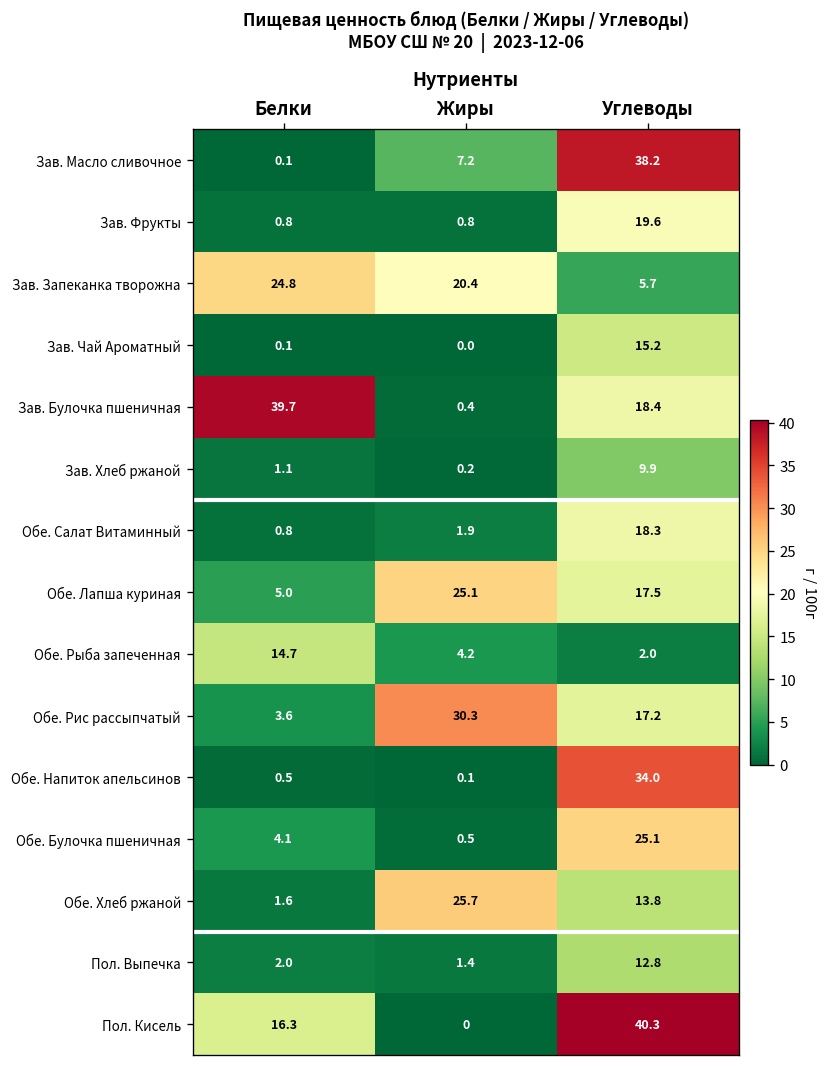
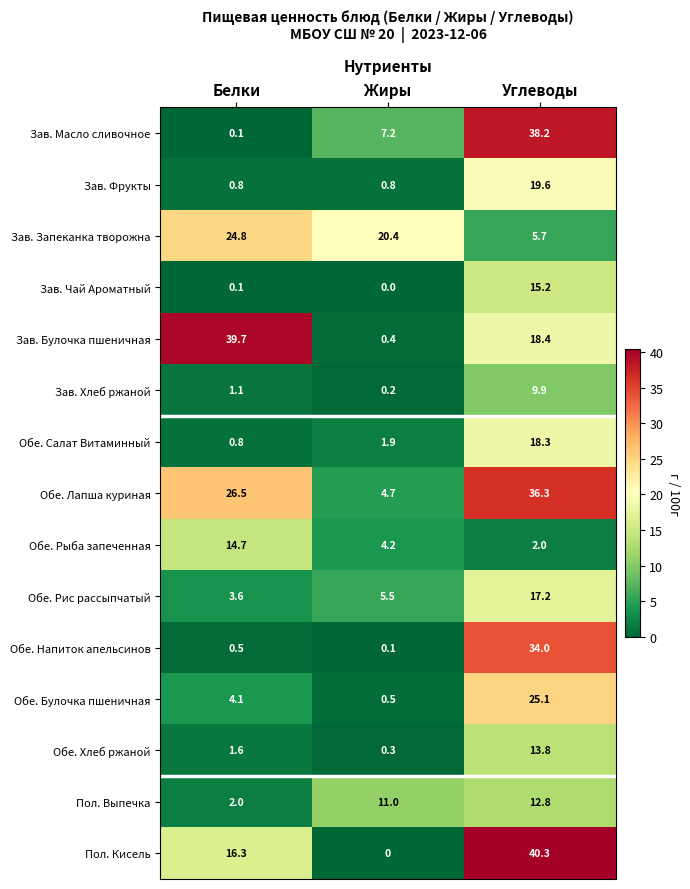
  {
    "Зав. Масло сливочное": {
      "Белки": 0.1,
      "Жиры": 7.2,
      "Углеводы": 38.2
    },
    "Зав. Фрукты": {
      "Белки": 0.8,
      "Жиры": 0.8,
      "Углеводы": 19.6
    },
    "Зав. Запеканка творожна": {
      "Белки": 24.8,
      "Жиры": 20.4,
      "Углеводы": 5.7
    },
    "Зав. Чай Ароматный": {
      "Белки": 0.1,
      "Жиры": 0.0,
      "Углеводы": 15.2
    },
    "Зав. Булочка пшеничная": {
      "Белки": 39.7,
      "Жиры": 0.4,
      "Углеводы": 18.4
    },
    "Зав. Хлеб ржаной": {
      "Белки": 1.1,
      "Жиры": 0.2,
      "Углеводы": 9.9
    },
    "Обе. Салат Витаминный": {
      "Белки": 0.8,
      "Жиры": 1.9,
      "Углеводы": 18.3
    },
    "Обе. Лапша куриная": {
-     "Белки": 5.0,
-     "Жиры": 25.1,
-     "Углеводы": 17.5
+     "Белки": 26.5,
+     "Жиры": 4.7,
+     "Углеводы": 36.3
    },
    "Обе. Рыба запеченная": {
      "Белки": 14.7,
      "Жиры": 4.2,
      "Углеводы": 2.0
    },
    "Обе. Рис рассыпчатый": {
      "Белки": 3.6,
-     "Жиры": 30.3,
+     "Жиры": 5.5,
      "Углеводы": 17.2
    },
    "Обе. Напиток апельсинов": {
      "Белки": 0.5,
      "Жиры": 0.1,
      "Углеводы": 34.0
    },
    "Обе. Булочка пшеничная": {
      "Белки": 4.1,
      "Жиры": 0.5,
      "Углеводы": 25.1
    },
    "Обе. Хлеб ржаной": {
      "Белки": 1.6,
-     "Жиры": 25.7,
+     "Жиры": 0.3,
      "Углеводы": 13.8
    },
    "Пол. Выпечка": {
      "Белки": 2.0,
-     "Жиры": 1.4,
+     "Жиры": 11.0,
      "Углеводы": 12.8
    },
    "Пол. Кисель": {
      "Белки": 16.3,
      "Жиры": 0,
      "Углеводы": 40.3
    }
  }
